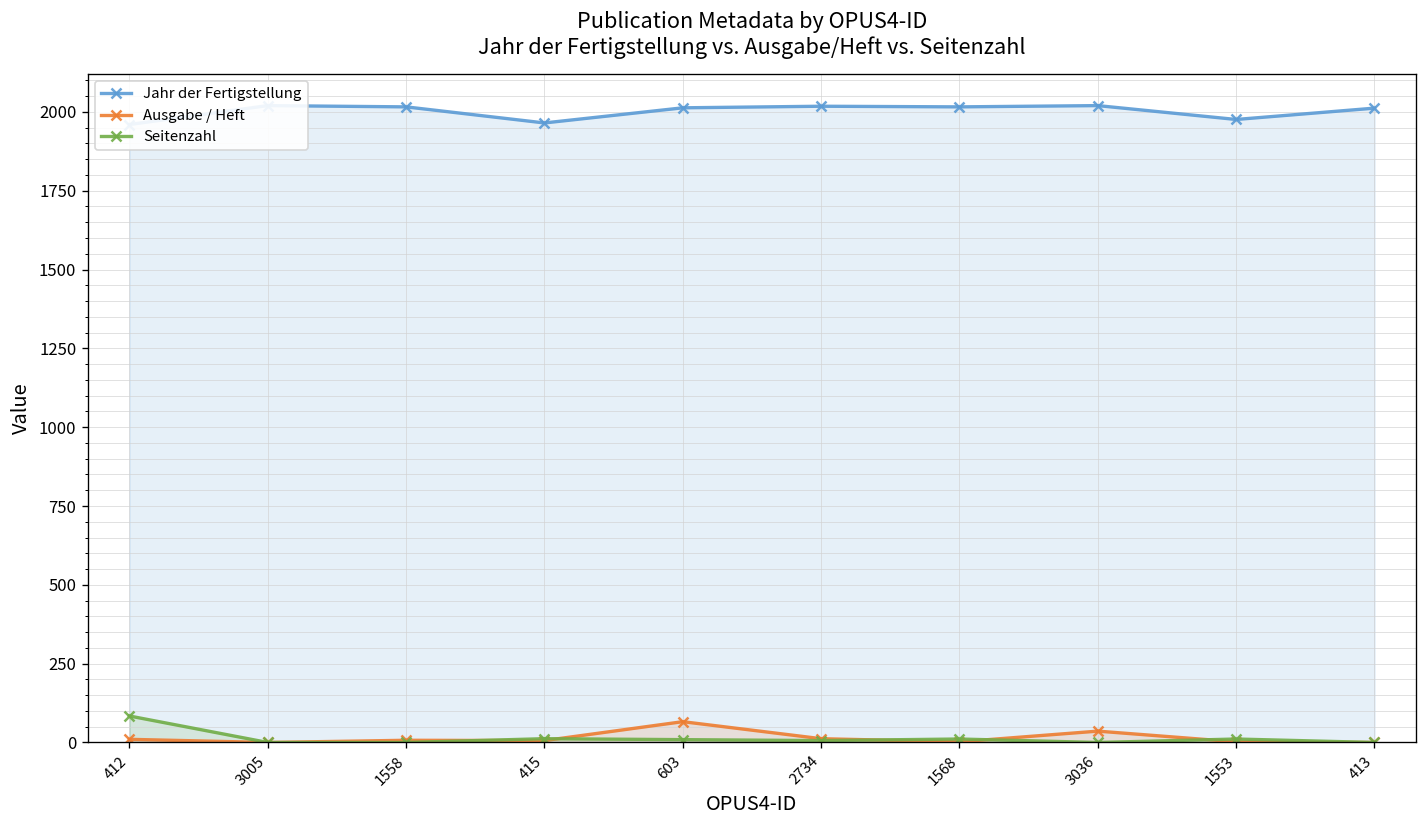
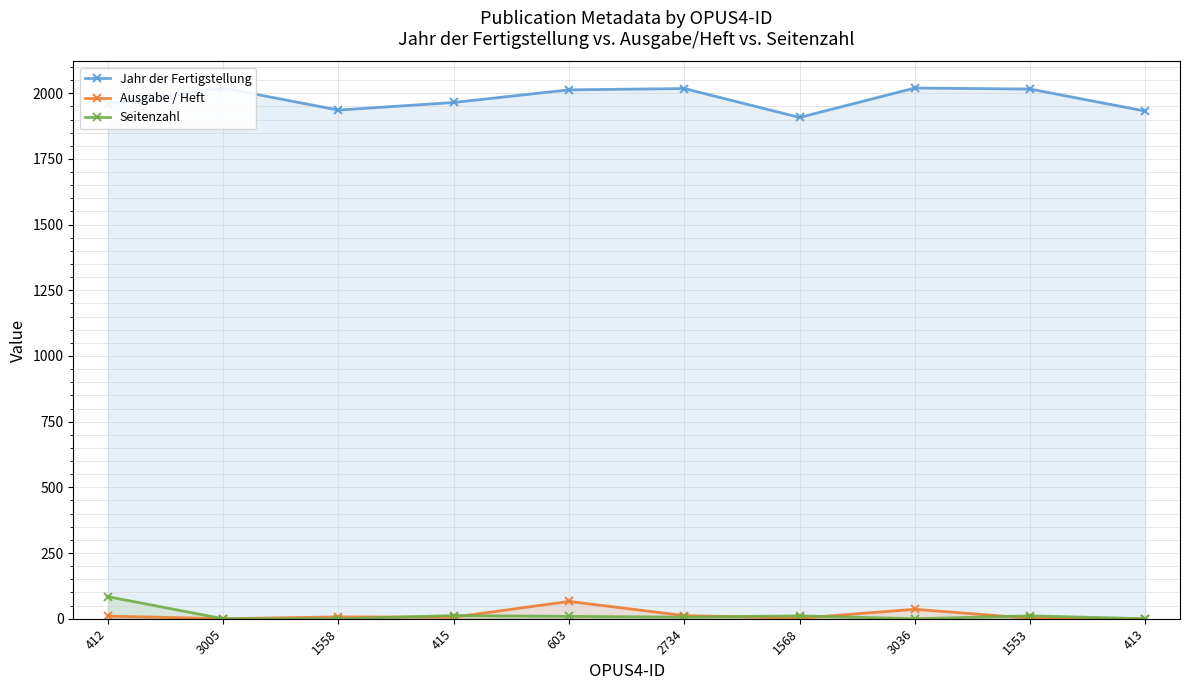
  {
    "Jahr der Fertigstellung": {
-     "1558": 2020,
+     "1558": 1940,
      "415": 1970,
      "603": 2010,
      "2734": 2020,
-     "1568": 2020,
+     "1568": 1910,
      "3036": 2020,
-     "1553": 1980,
-     "413": 2010
+     "1553": 2020,
+     "413": 1930
    },
    "Ausgabe / Heft": {
      "412": 10,
      "603": 70,
      "3036": 40
    },
    "Seitenzahl": {
      "412": 80,
      "603": 10,
      "3036": 0
    }
  }
